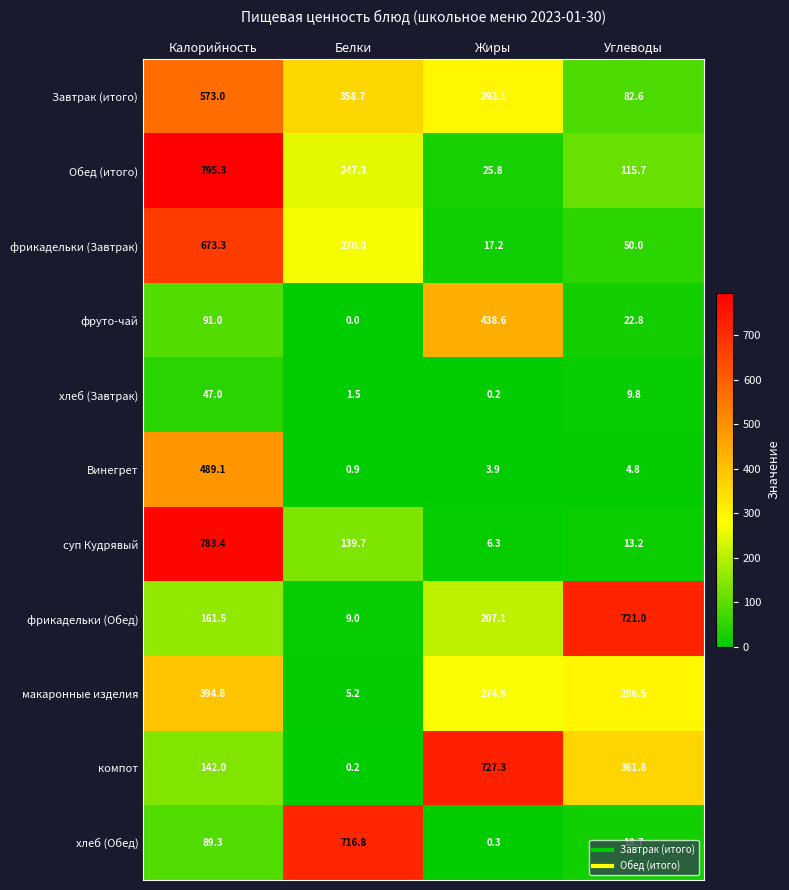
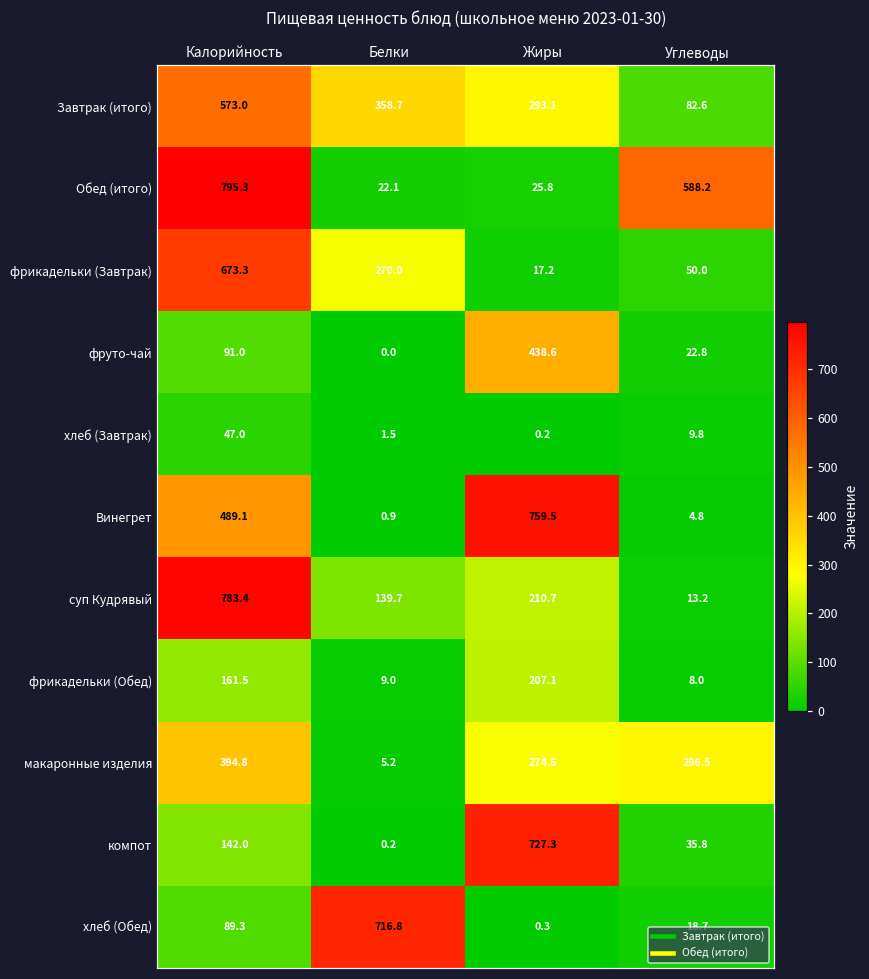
  {
    "Завтрак (итого)": {
      "Калорийность": 573.0,
      "Белки": 358.7,
      "Жиры": 293.1,
      "Углеводы": 82.6
    },
    "Обед (итого)": {
      "Калорийность": 795.3,
-     "Белки": 247.3,
+     "Белки": 22.1,
      "Жиры": 25.8,
-     "Углеводы": 115.7
+     "Углеводы": 588.2
    },
    "фрикадельки (Завтрак)": {
      "Калорийность": 673.3,
      "Белки": 270.0,
      "Жиры": 17.2,
      "Углеводы": 50.0
    },
    "фруто-чай": {
      "Калорийность": 91.0,
      "Белки": 0.0,
      "Жиры": 438.6,
      "Углеводы": 22.8
    },
    "хлеб (Завтрак)": {
      "Калорийность": 47.0,
      "Белки": 1.5,
      "Жиры": 0.2,
      "Углеводы": 9.8
    },
    "Винегрет": {
      "Калорийность": 489.1,
      "Белки": 0.9,
-     "Жиры": 3.9,
+     "Жиры": 759.5,
      "Углеводы": 4.8
    },
    "суп Кудрявый": {
      "Калорийность": 783.4,
      "Белки": 139.7,
-     "Жиры": 6.3,
+     "Жиры": 210.7,
      "Углеводы": 13.2
    },
    "фрикадельки (Обед)": {
      "Калорийность": 161.5,
      "Белки": 9.0,
      "Жиры": 207.1,
-     "Углеводы": 721.0
+     "Углеводы": 8.0
    },
    "макаронные изделия": {
      "Калорийность": 394.8,
      "Белки": 5.2,
      "Жиры": 274.6,
      "Углеводы": 296.5
    },
    "компот": {
      "Калорийность": 142.0,
      "Белки": 0.2,
      "Жиры": 727.3,
-     "Углеводы": 361.8
+     "Углеводы": 35.8
    },
    "хлеб (Обед)": {
      "Калорийность": 89.3,
      "Белки": 716.8,
      "Жиры": 0.3
    }
  }
